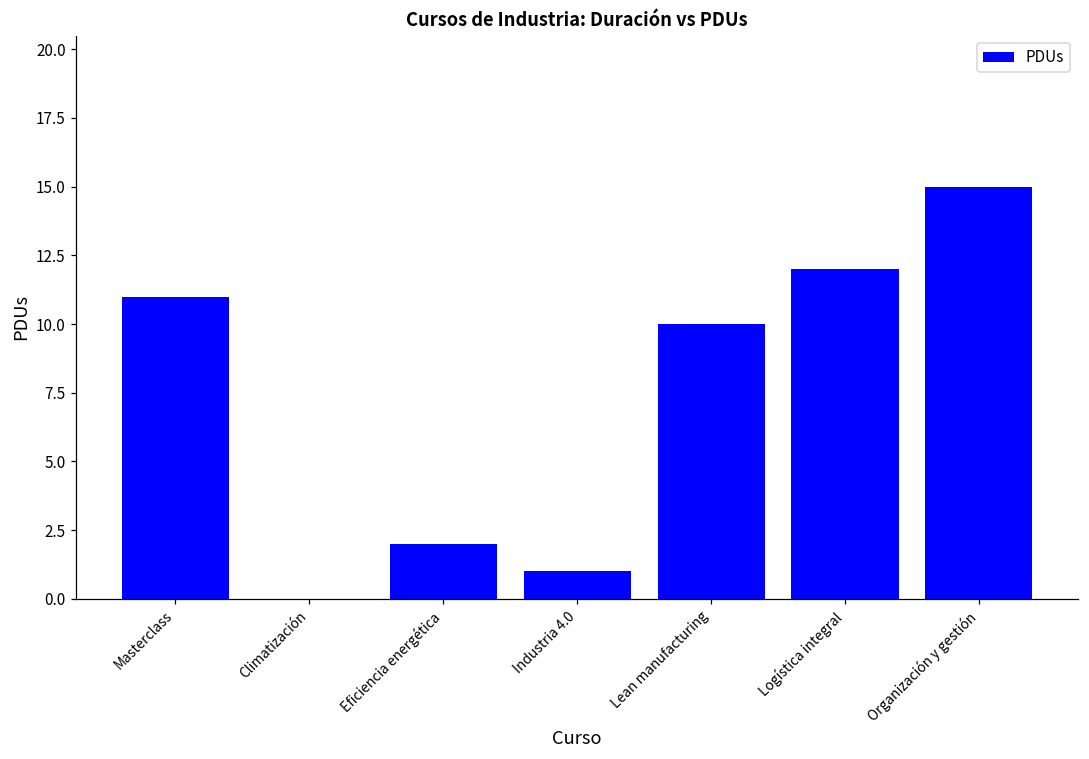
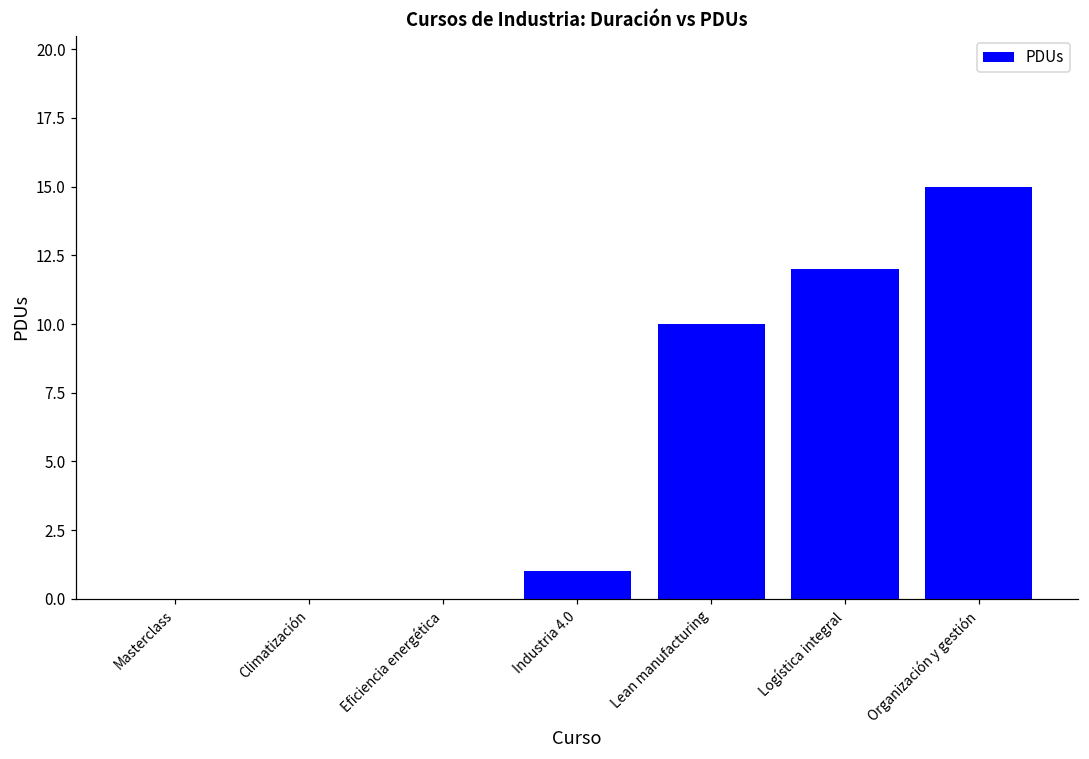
  {
-   "Masterclass": 11,
+   "Masterclass": 0,
    "Climatización": 0,
-   "Eficiencia energética": 2,
+   "Eficiencia energética": 0,
    "Industria 4.0": 1,
    "Lean manufacturing": 10,
    "Logística integral": 12,
    "Organización y gestión": 15
  }
